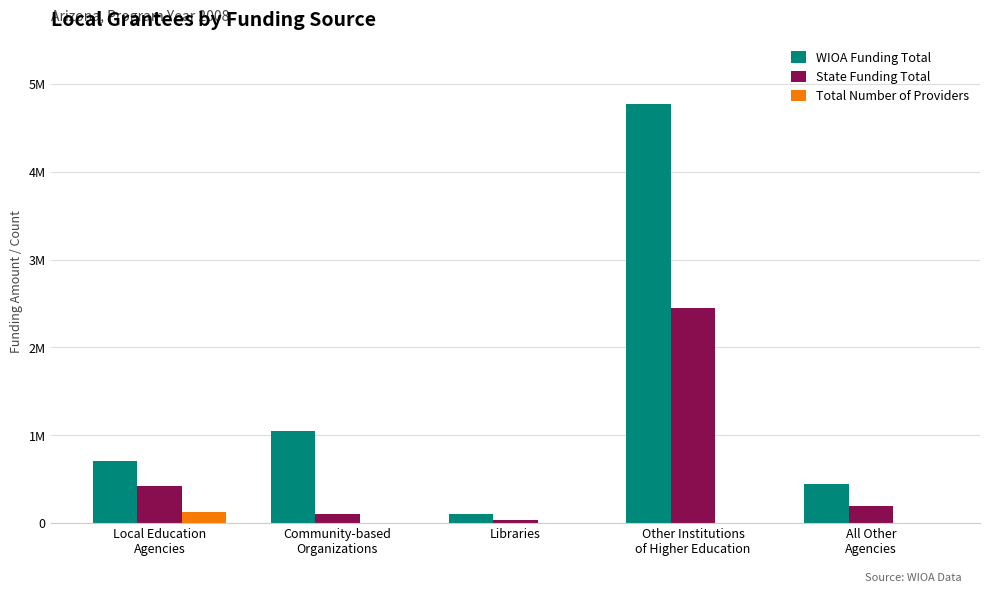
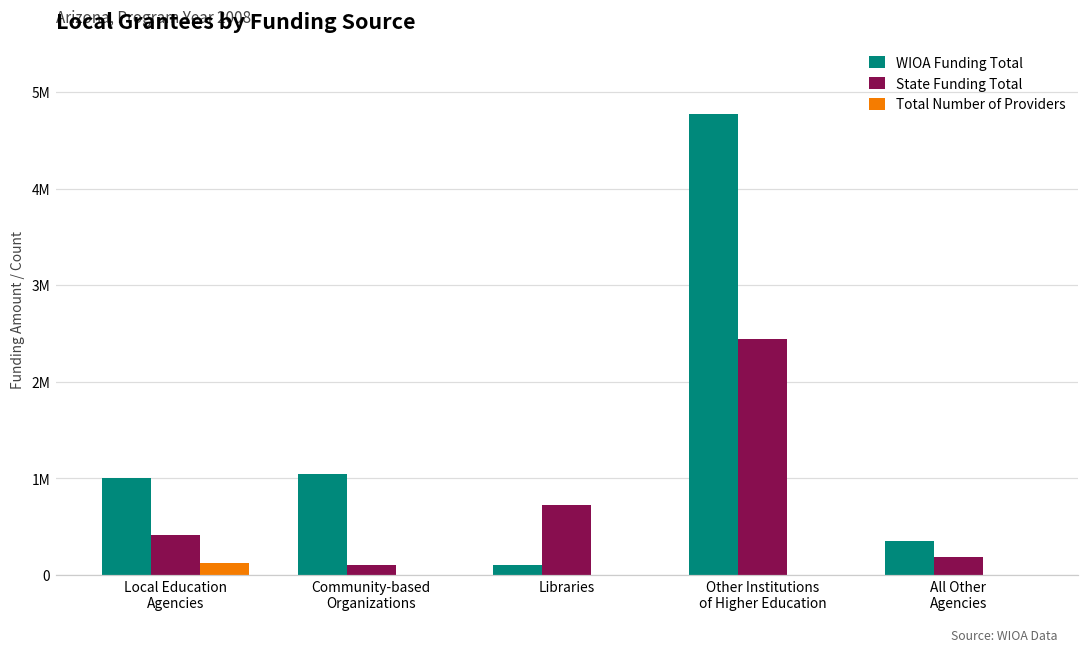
  {
    "WIOA Funding Total": {
-     "Local Education Agencies": 700000,
+     "Local Education Agencies": 1000000,
      "Community-based Organizations": 1000000,
      "Libraries": 100000,
      "Other Institutions of Higher Education": 4800000,
-     "All Other Agencies": 400000
+     "All Other Agencies": 300000
    },
    "State Funding Total": {
      "Local Education Agencies": 400000,
      "Community-based Organizations": 100000,
-     "Libraries": 0,
+     "Libraries": 700000,
      "Other Institutions of Higher Education": 2400000,
      "All Other Agencies": 200000
    },
    "Total Number of Providers": {
      "Local Education Agencies": 100000
    }
  }
